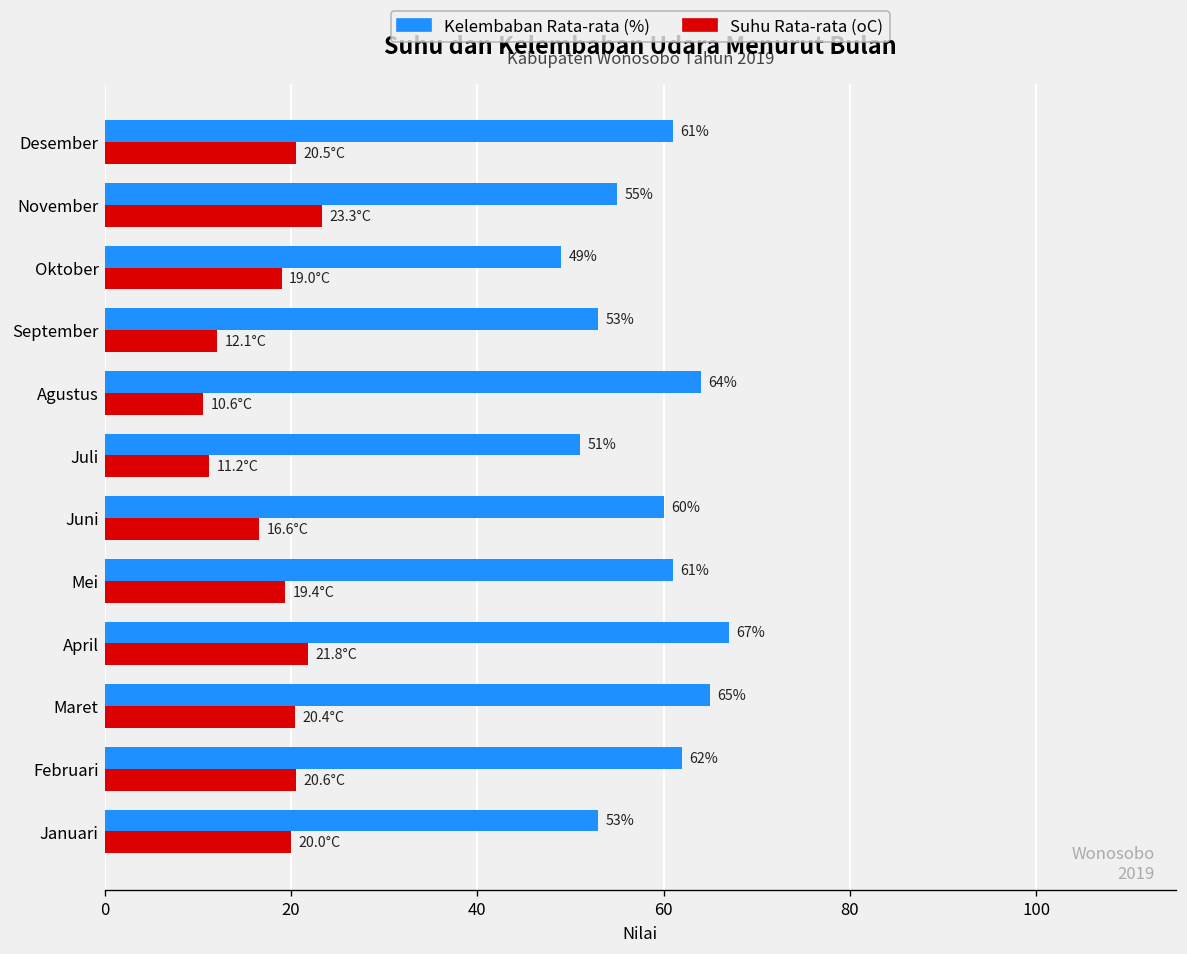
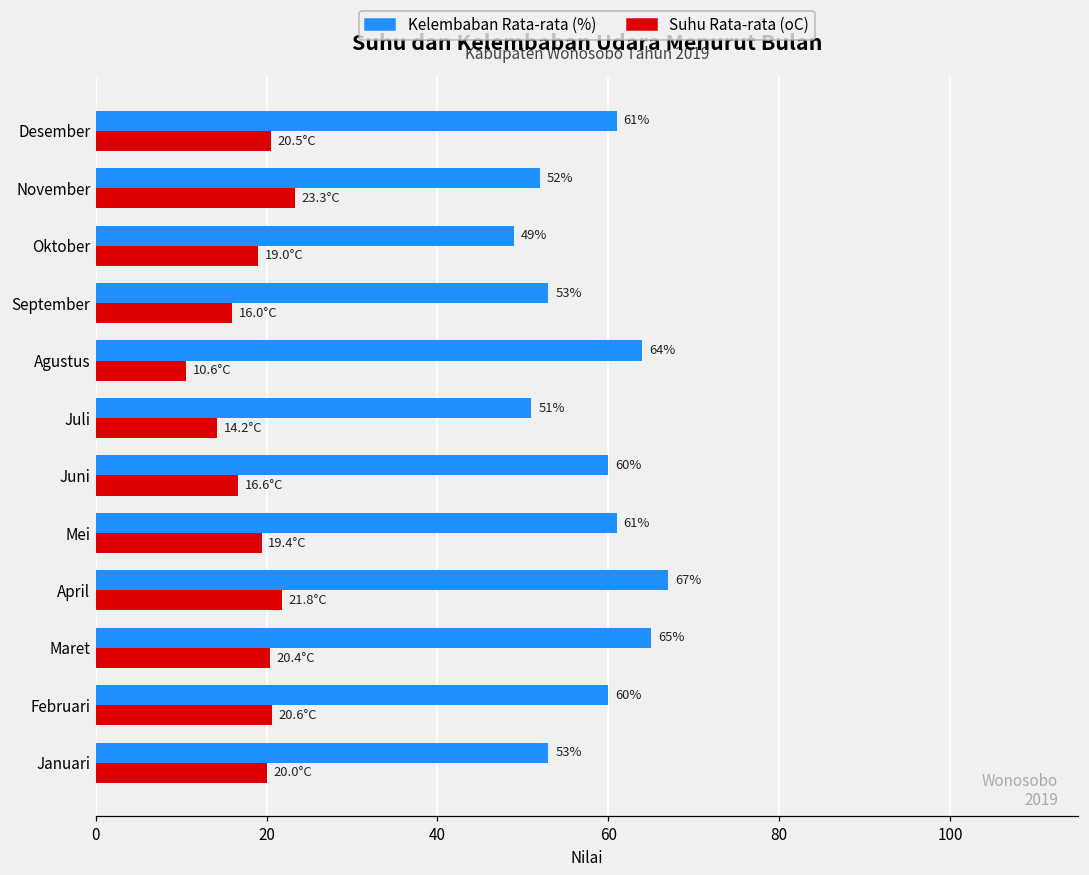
  {
    "Kelembaban Rata-rata (%)": {
      "Desember": "61%",
-     "November": "55%",
+     "November": "52%",
      "Oktober": "49%",
      "September": "53%",
      "Agustus": "64%",
      "Juli": "51%",
      "Juni": "60%",
      "Mei": "61%",
      "April": "67%",
      "Maret": "65%",
-     "Februari": "62%",
+     "Februari": "60%",
      "Januari": "53%"
    },
    "Suhu Rata-rata (oC)": {
      "Desember": "20.5°C",
      "November": "23.3°C",
      "Oktober": "19.0°C",
-     "September": "12.1°C",
+     "September": "16.0°C",
      "Agustus": "10.6°C",
-     "Juli": "11.2°C",
+     "Juli": "14.2°C",
      "Juni": "16.6°C",
      "Mei": "19.4°C",
      "April": "21.8°C",
      "Maret": "20.4°C",
      "Februari": "20.6°C",
      "Januari": "20.0°C"
    }
  }
